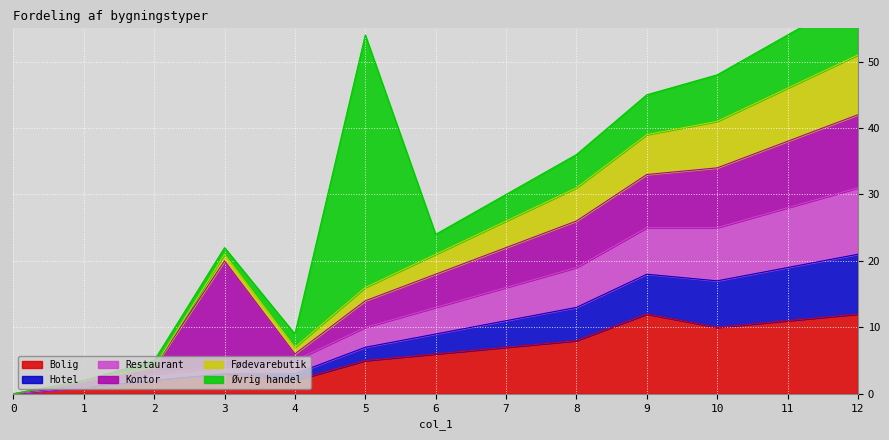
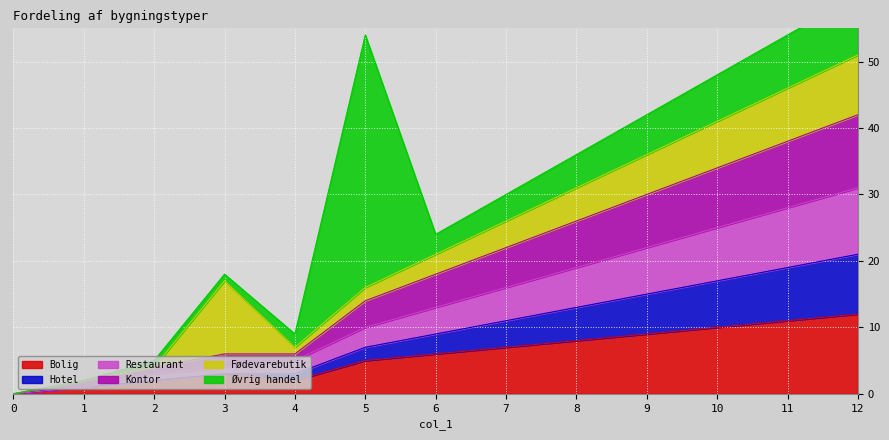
  {
    "Bolig": {
      "5": 5,
      "6": 6,
      "7": 7,
      "8": 8,
-     "9": 12,
+     "9": 9,
      "10": 10,
      "11": 11,
      "12": 12
    },
    "Hotel": {
      "5": 2,
      "6": 3,
      "7": 4,
      "8": 5,
      "9": 6,
      "10": 7,
      "11": 8,
      "12": 9
    },
    "Restaurant": {
      "5": 3,
      "6": 4,
      "7": 5,
      "8": 6,
      "9": 7,
      "10": 8,
      "11": 9,
      "12": 10
    },
    "Kontor": {
-     "3": 16,
+     "3": 2,
      "4": 1,
      "5": 4,
      "6": 5,
      "7": 6,
      "8": 7,
      "9": 8,
      "10": 9,
      "11": 10,
      "12": 11
    },
    "Fødevarebutik": {
-     "3": 1,
+     "3": 11,
      "4": 1,
      "5": 2,
      "6": 3,
      "7": 4,
      "8": 5,
      "9": 6,
      "10": 7,
      "11": 8,
      "12": 9
    },
    "Øvrig handel": {
      "3": 1,
      "4": 2,
      "5": 38,
      "6": 3,
      "7": 4,
      "8": 5,
      "9": 6,
      "10": 7,
      "11": 8
    }
  }
